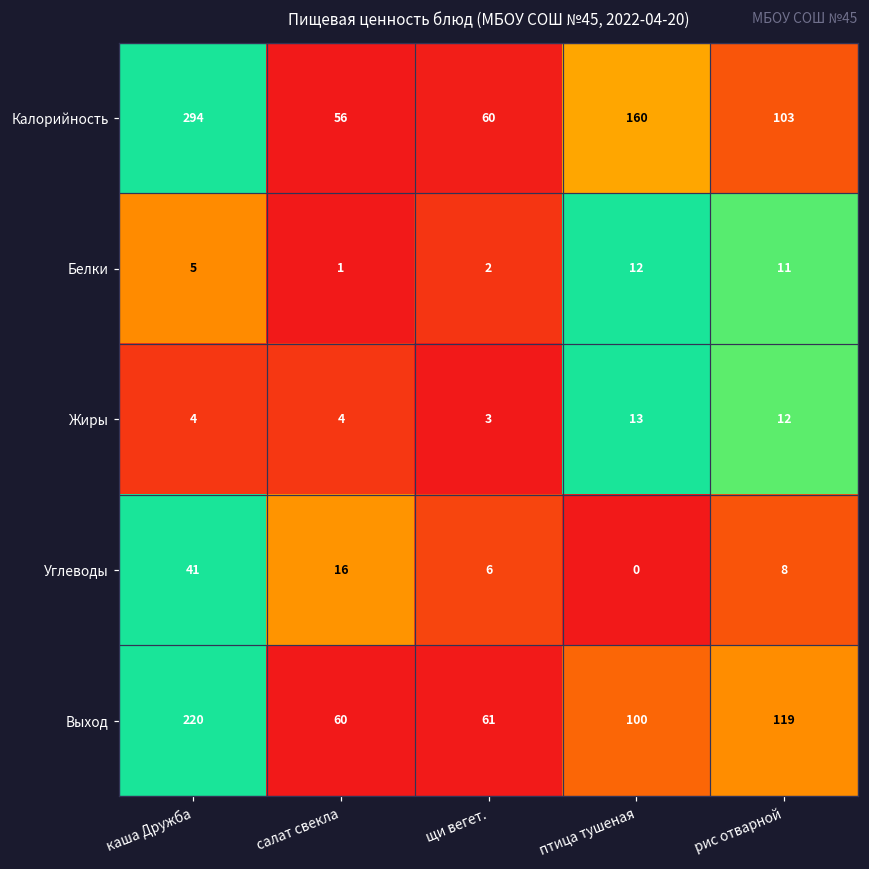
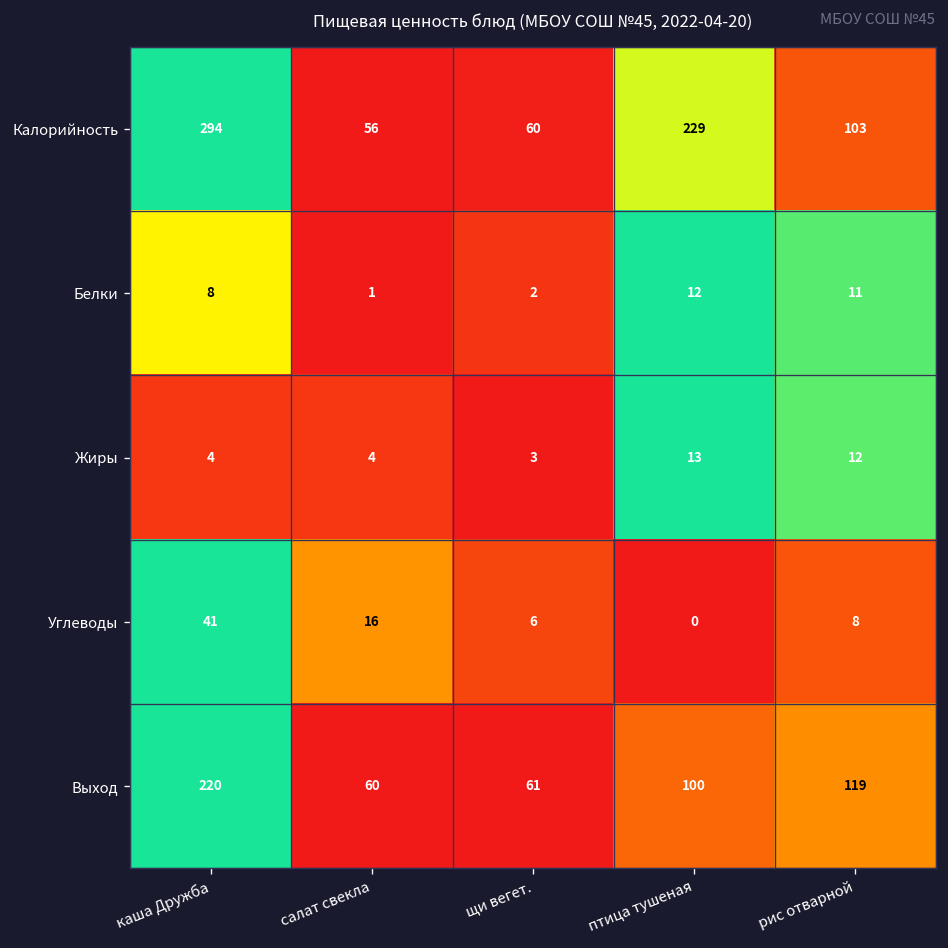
  {
    "Калорийность": {
      "каша Дружба": 294,
      "салат свекла": 56,
      "щи вегет.": 60,
-     "птица тушеная": 160,
+     "птица тушеная": 229,
      "рис отварной": 103
    },
    "Белки": {
-     "каша Дружба": 5,
+     "каша Дружба": 8,
      "салат свекла": 1,
      "щи вегет.": 2,
      "птица тушеная": 12,
      "рис отварной": 11
    },
    "Жиры": {
      "каша Дружба": 4,
      "салат свекла": 4,
      "щи вегет.": 3,
      "птица тушеная": 13,
      "рис отварной": 12
    },
    "Углеводы": {
      "каша Дружба": 41,
      "салат свекла": 16,
      "щи вегет.": 6,
      "птица тушеная": 0,
      "рис отварной": 8
    },
    "Выход": {
      "каша Дружба": 220,
      "салат свекла": 60,
      "щи вегет.": 61,
      "птица тушеная": 100,
      "рис отварной": 119
    }
  }
